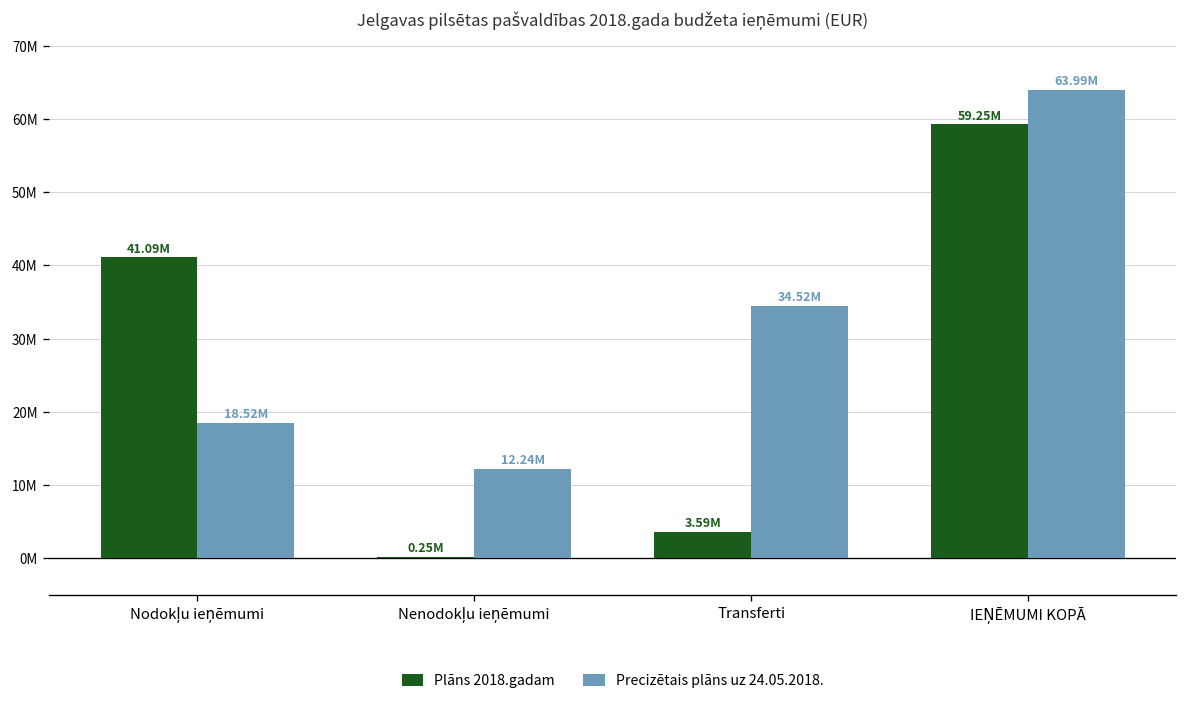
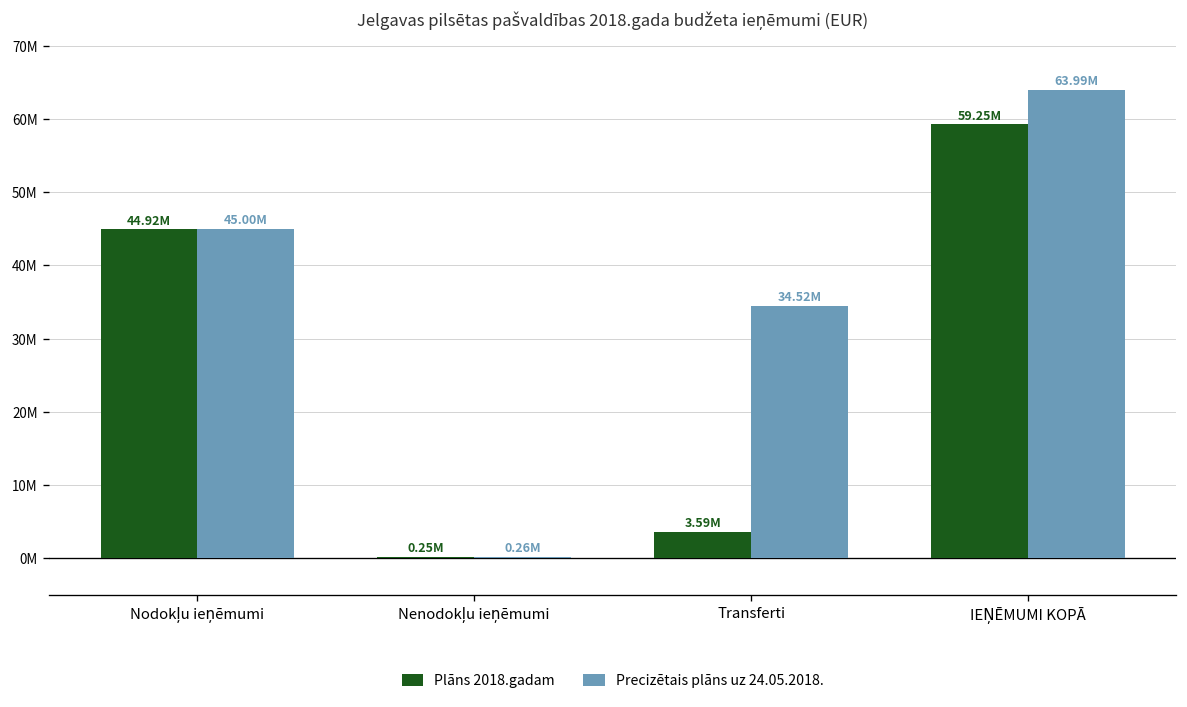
  {
    "Plāns 2018.gadam": {
-     "Nodokļu ieņēmumi": "41.09M",
+     "Nodokļu ieņēmumi": "44.92M",
      "Nenodokļu ieņēmumi": "0.25M",
      "Transferti": "3.59M",
      "IEŅĒMUMI KOPĀ": "59.25M"
    },
    "Precizētais plāns uz 24.05.2018.": {
-     "Nodokļu ieņēmumi": "18.52M",
-     "Nenodokļu ieņēmumi": "12.24M",
+     "Nodokļu ieņēmumi": "45.00M",
+     "Nenodokļu ieņēmumi": "0.26M",
      "Transferti": "34.52M",
      "IEŅĒMUMI KOPĀ": "63.99M"
    }
  }
